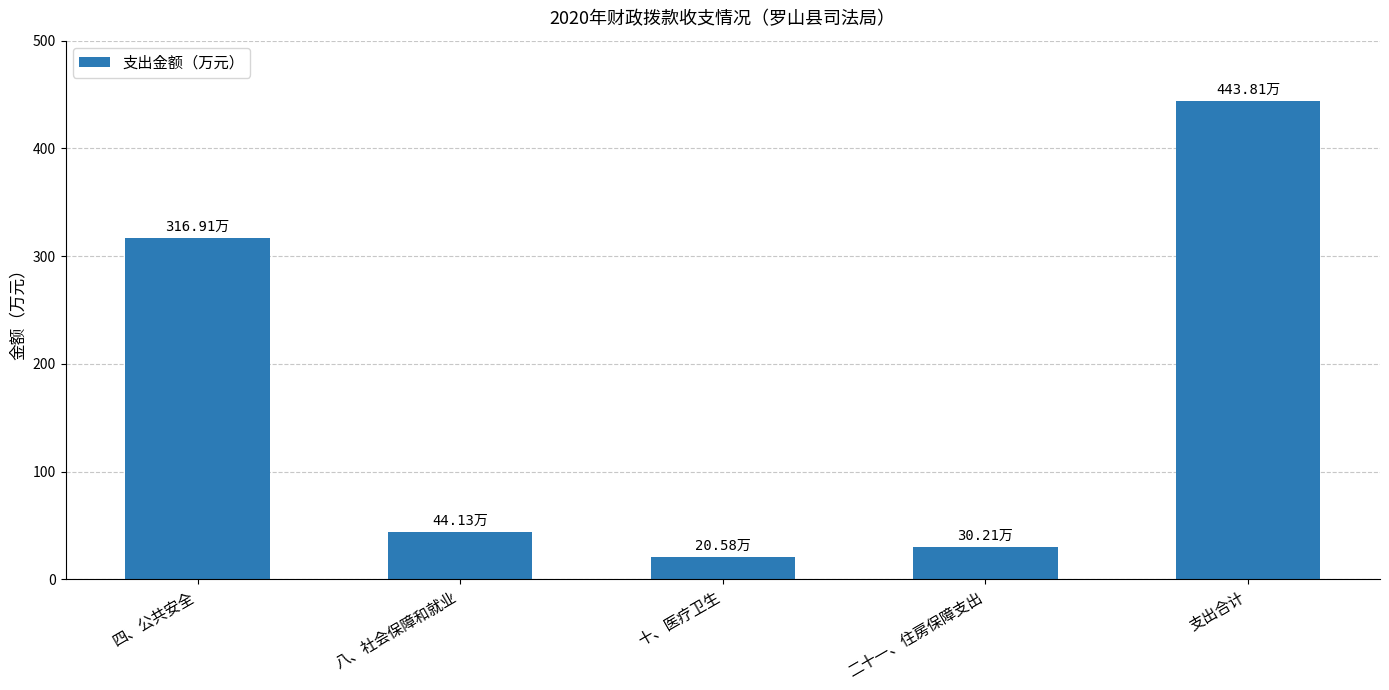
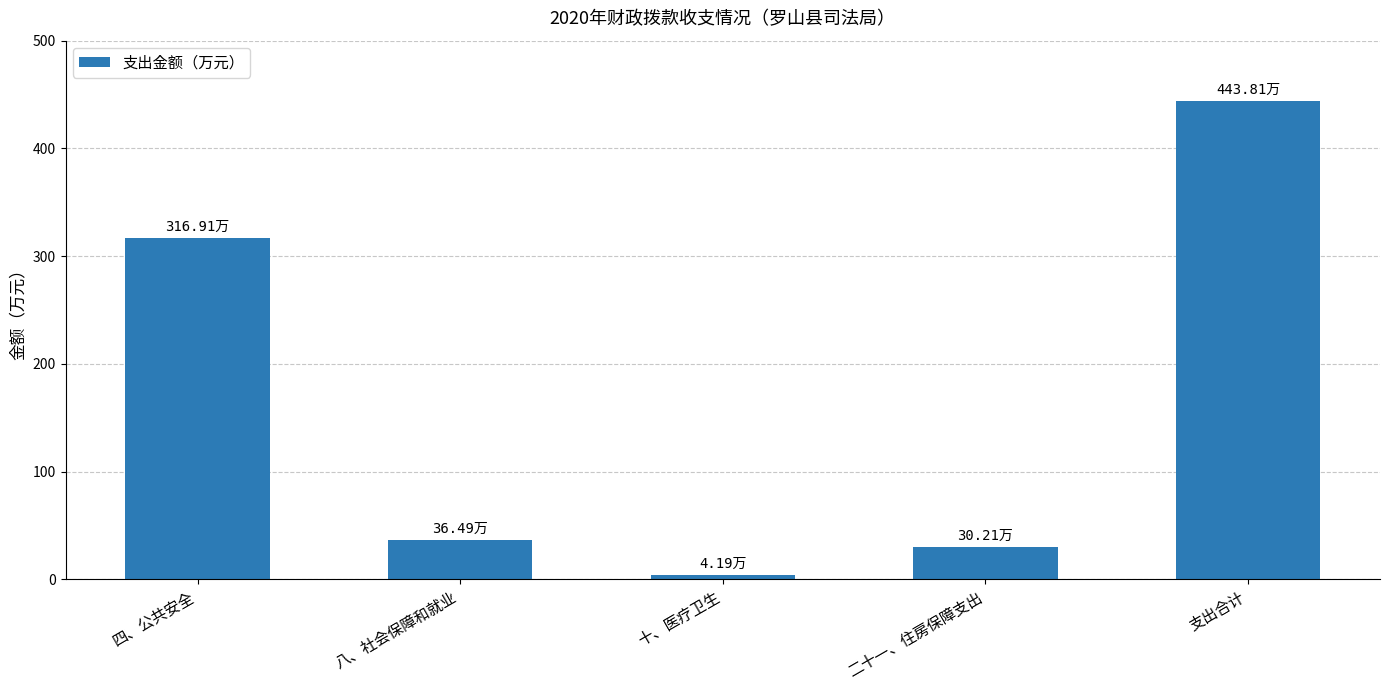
  {
    "四、公共安全": "316.91万",
-   "八、社会保障和就业": "44.13万",
-   "十、医疗卫生": "20.58万",
+   "八、社会保障和就业": "36.49万",
+   "十、医疗卫生": "4.19万",
    "二十一、住房保障支出": "30.21万",
    "支出合计": "443.81万"
  }
